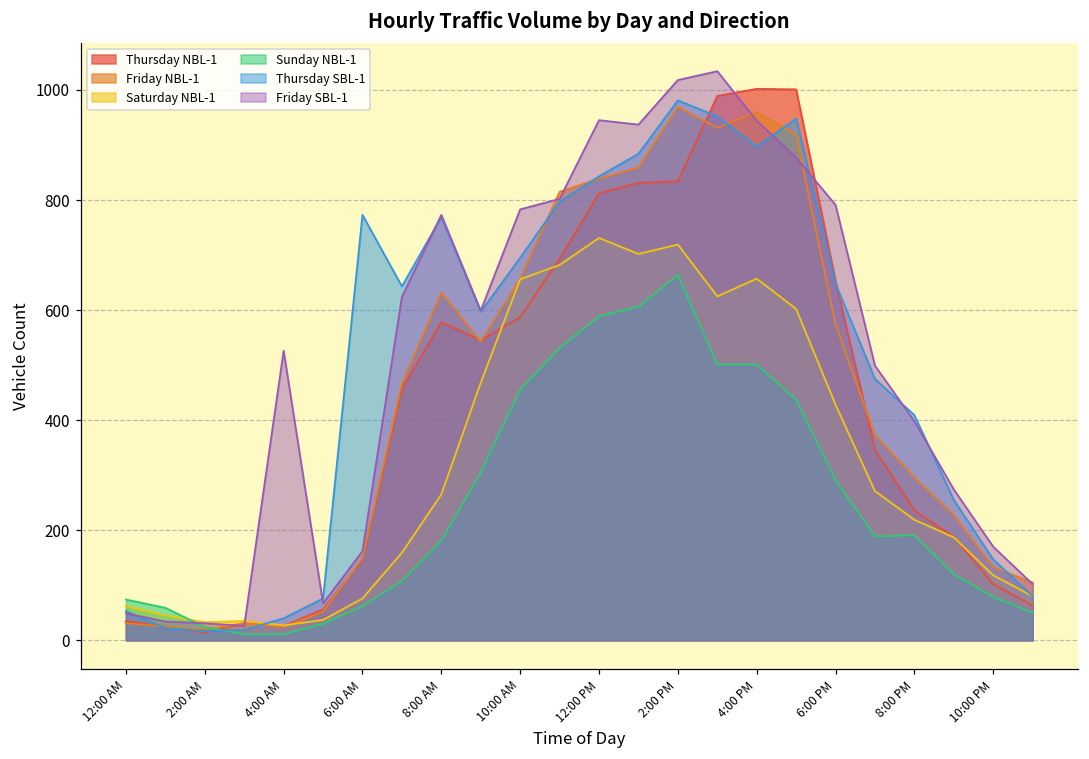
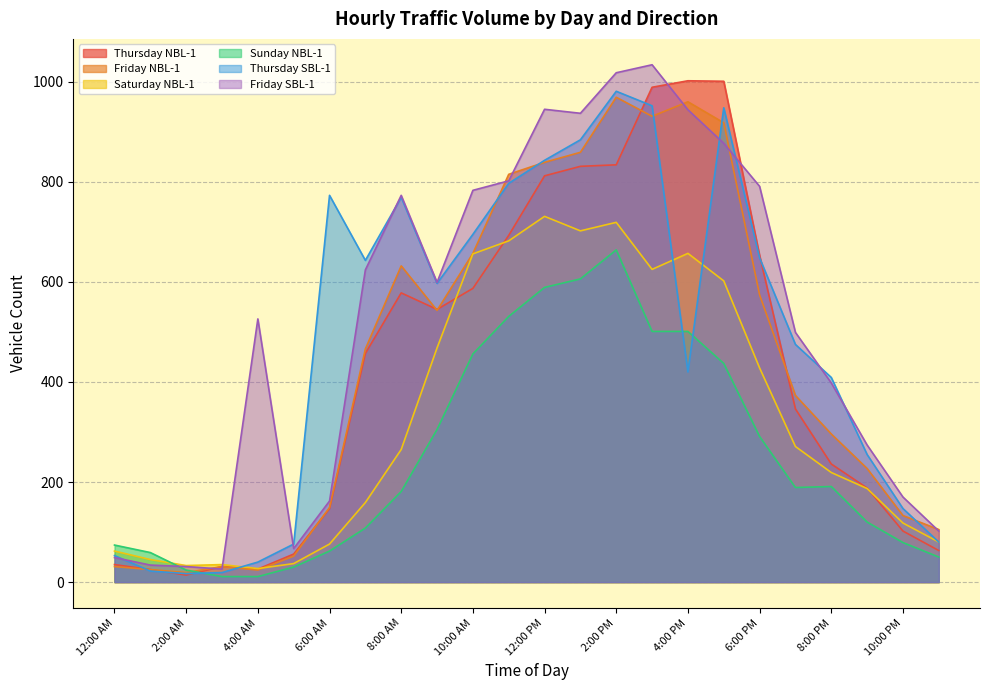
  {
    "Saturday NBL-1": {
      "12:00 AM": 60,
      "6:00 AM": 80,
      "8:00 AM": 270,
      "12:00 PM": 730,
      "2:00 PM": 720,
      "4:00 PM": 660,
      "6:00 PM": 430,
      "8:00 PM": 220,
      "10:00 PM": 120
    },
    "Sunday NBL-1": {
      "12:00 AM": 70,
      "4:00 AM": 10,
      "6:00 AM": 60,
      "8:00 AM": 180,
      "10:00 AM": 460,
      "12:00 PM": 590,
      "2:00 PM": 660,
      "4:00 PM": 500,
      "6:00 PM": 290,
      "8:00 PM": 190,
      "10:00 PM": 80
    },
    "Thursday SBL-1": {
      "4:00 AM": 40,
      "6:00 AM": 770,
      "10:00 AM": 700,
      "2:00 PM": 980,
-     "4:00 PM": 900,
+     "4:00 PM": 420,
      "8:00 PM": 410,
      "10:00 PM": 150
    },
    "Friday SBL-1": {
      "4:00 AM": 530,
      "6:00 AM": 160,
      "10:00 AM": 780,
      "12:00 PM": 950,
      "2:00 PM": 1020,
      "4:00 PM": 940,
      "6:00 PM": 790,
      "8:00 PM": 400,
      "10:00 PM": 170
    }
  }
